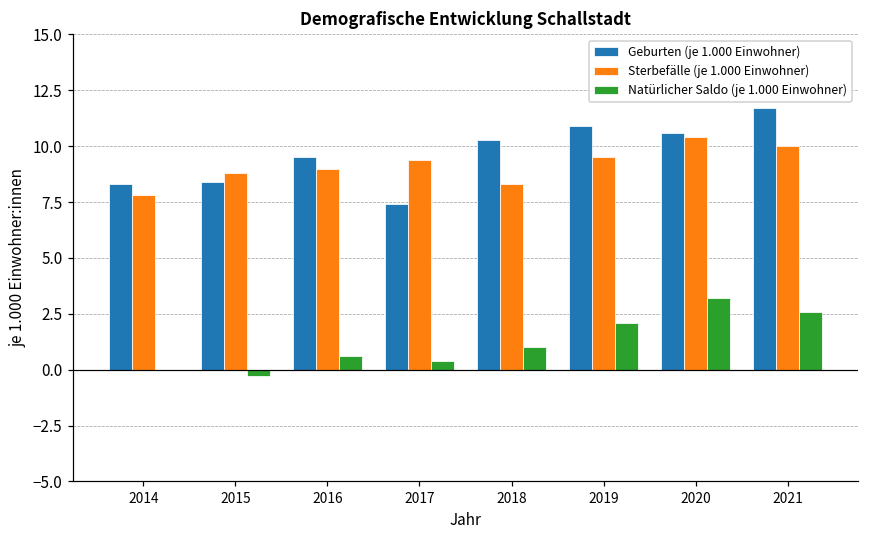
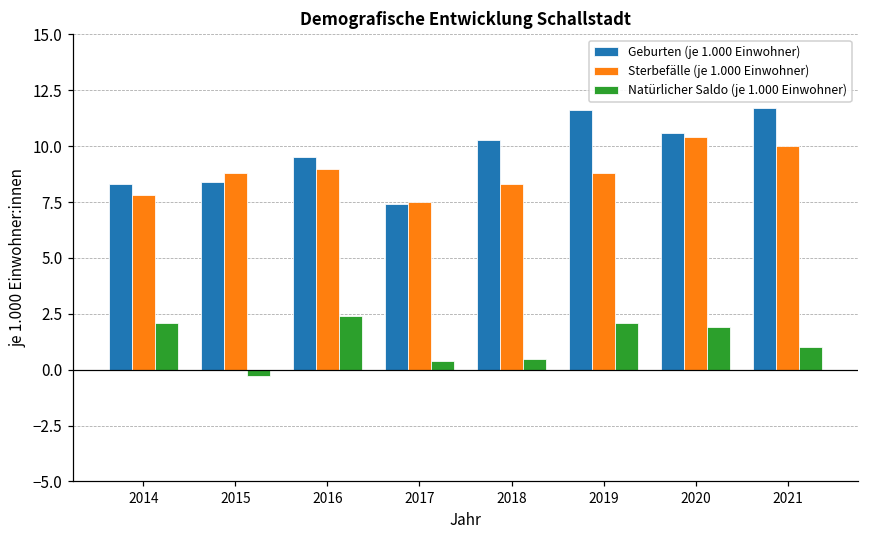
  {
    "Geburten (je 1.000 Einwohner)": {
      "2014": 8.3,
      "2015": 8.4,
      "2016": 9.5,
      "2017": 7.4,
      "2018": 10.3,
-     "2019": 10.9,
+     "2019": 11.6,
      "2020": 10.6,
      "2021": 11.7
    },
    "Sterbefälle (je 1.000 Einwohner)": {
      "2014": 7.8,
      "2015": 8.8,
      "2016": 9.0,
-     "2017": 9.4,
+     "2017": 7.5,
      "2018": 8.3,
-     "2019": 9.5,
+     "2019": 8.8,
      "2020": 10.4,
      "2021": 10.0
    },
    "Natürlicher Saldo (je 1.000 Einwohner)": {
-     "2014": 0.0,
+     "2014": 2.1,
      "2015": -0.3,
-     "2016": 0.6,
+     "2016": 2.4,
      "2017": 0.4,
-     "2018": 1.0,
+     "2018": 0.5,
      "2019": 2.1,
-     "2020": 3.2,
-     "2021": 2.6
+     "2020": 1.9,
+     "2021": 1.0
    }
  }
